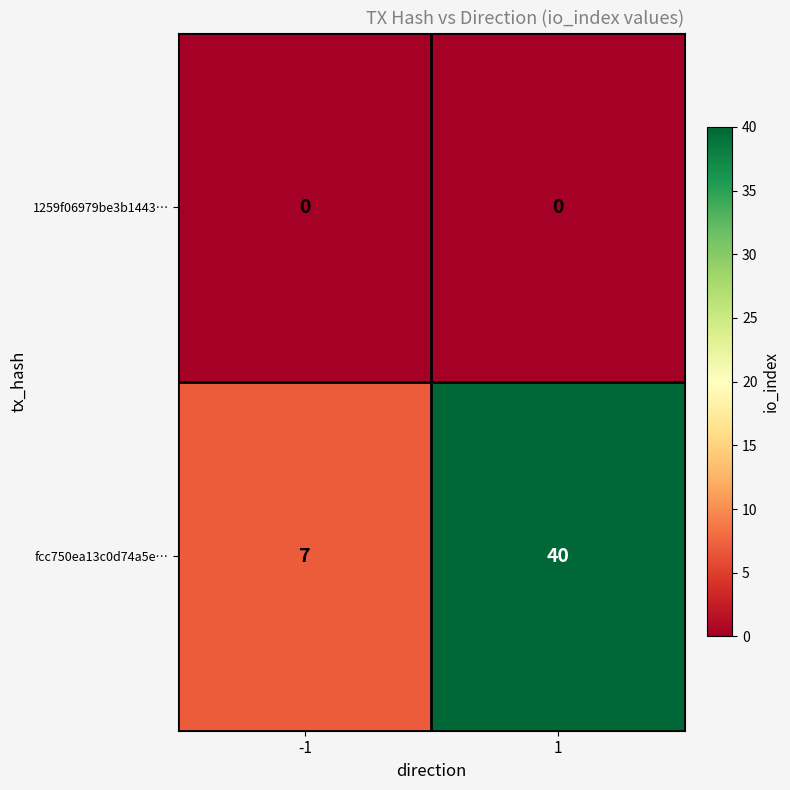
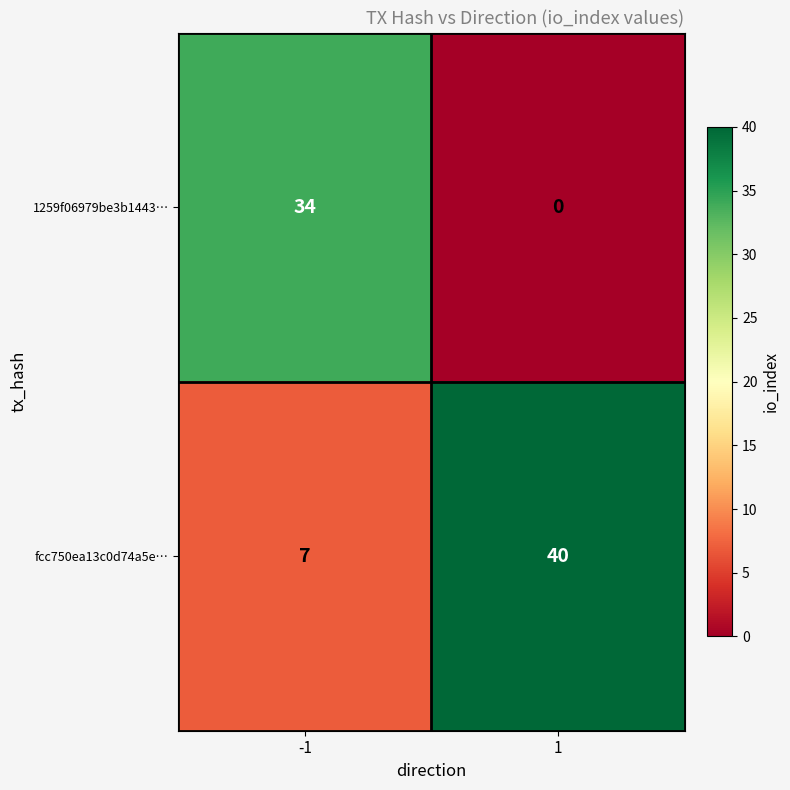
  {
    "1259f06979be3b1443…": {
-     "-1": 0,
+     "-1": 34,
      "1": 0
    },
    "fcc750ea13c0d74a5e…": {
      "-1": 7,
      "1": 40
    }
  }
